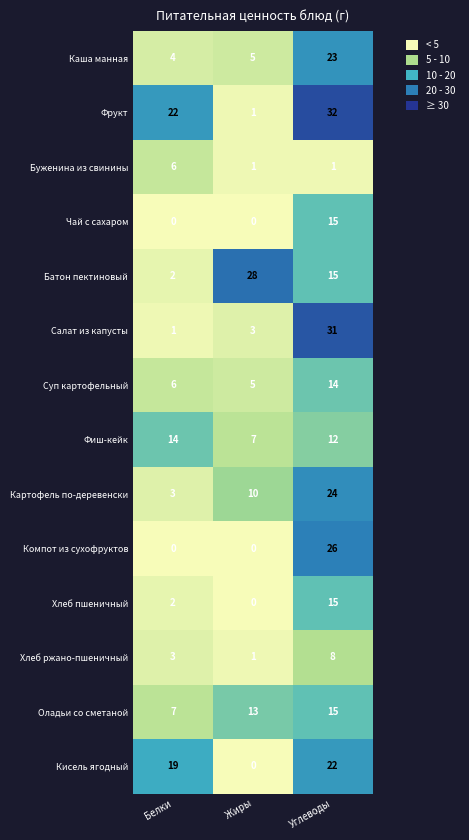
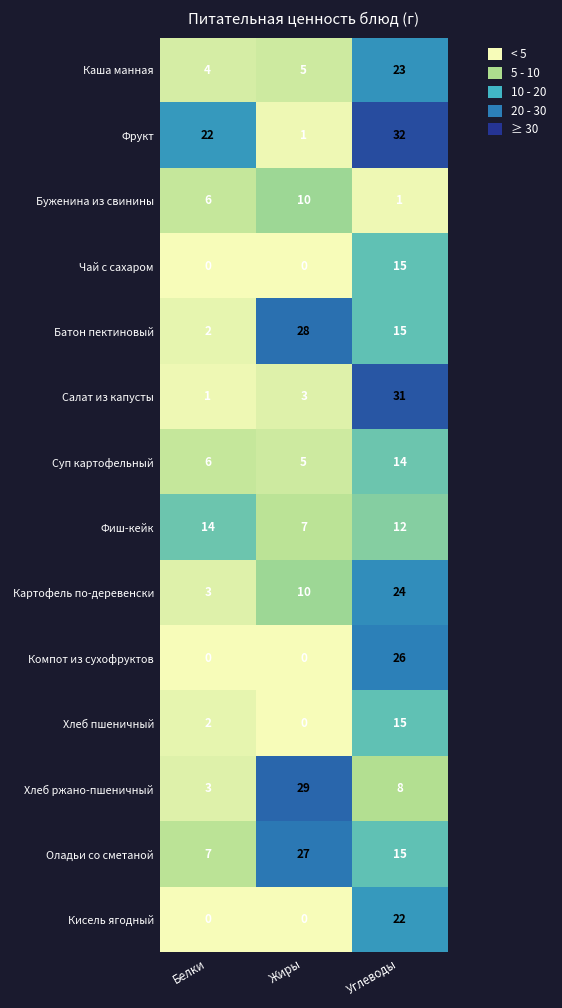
  {
    "Каша манная": {
      "Белки": 4,
      "Жиры": 5,
      "Углеводы": 23
    },
    "Фрукт": {
      "Белки": 22,
      "Жиры": 1,
      "Углеводы": 32
    },
    "Буженина из свинины": {
      "Белки": 6,
-     "Жиры": 1,
+     "Жиры": 10,
      "Углеводы": 1
    },
    "Чай с сахаром": {
      "Белки": 0,
      "Жиры": 0,
      "Углеводы": 15
    },
    "Батон пектиновый": {
      "Белки": 2,
      "Жиры": 28,
      "Углеводы": 15
    },
    "Салат из капусты": {
      "Белки": 1,
      "Жиры": 3,
      "Углеводы": 31
    },
    "Суп картофельный": {
      "Белки": 6,
      "Жиры": 5,
      "Углеводы": 14
    },
    "Фиш-кейк": {
      "Белки": 14,
      "Жиры": 7,
      "Углеводы": 12
    },
    "Картофель по-деревенски": {
      "Белки": 3,
      "Жиры": 10,
      "Углеводы": 24
    },
    "Компот из сухофруктов": {
      "Белки": 0,
      "Жиры": 0,
      "Углеводы": 26
    },
    "Хлеб пшеничный": {
      "Белки": 2,
      "Жиры": 0,
      "Углеводы": 15
    },
    "Хлеб ржано-пшеничный": {
      "Белки": 3,
-     "Жиры": 1,
+     "Жиры": 29,
      "Углеводы": 8
    },
    "Оладьи со сметаной": {
      "Белки": 7,
-     "Жиры": 13,
+     "Жиры": 27,
      "Углеводы": 15
    },
    "Кисель ягодный": {
-     "Белки": 19,
+     "Белки": 0,
      "Жиры": 0,
      "Углеводы": 22
    }
  }
